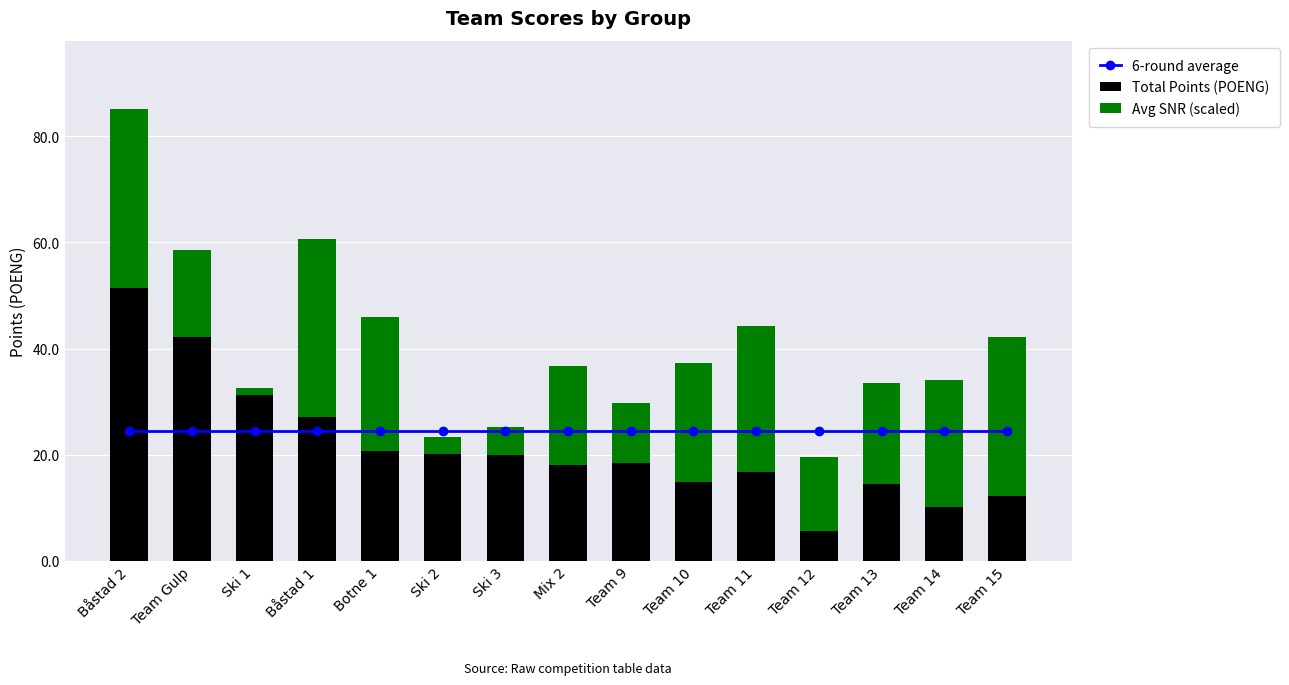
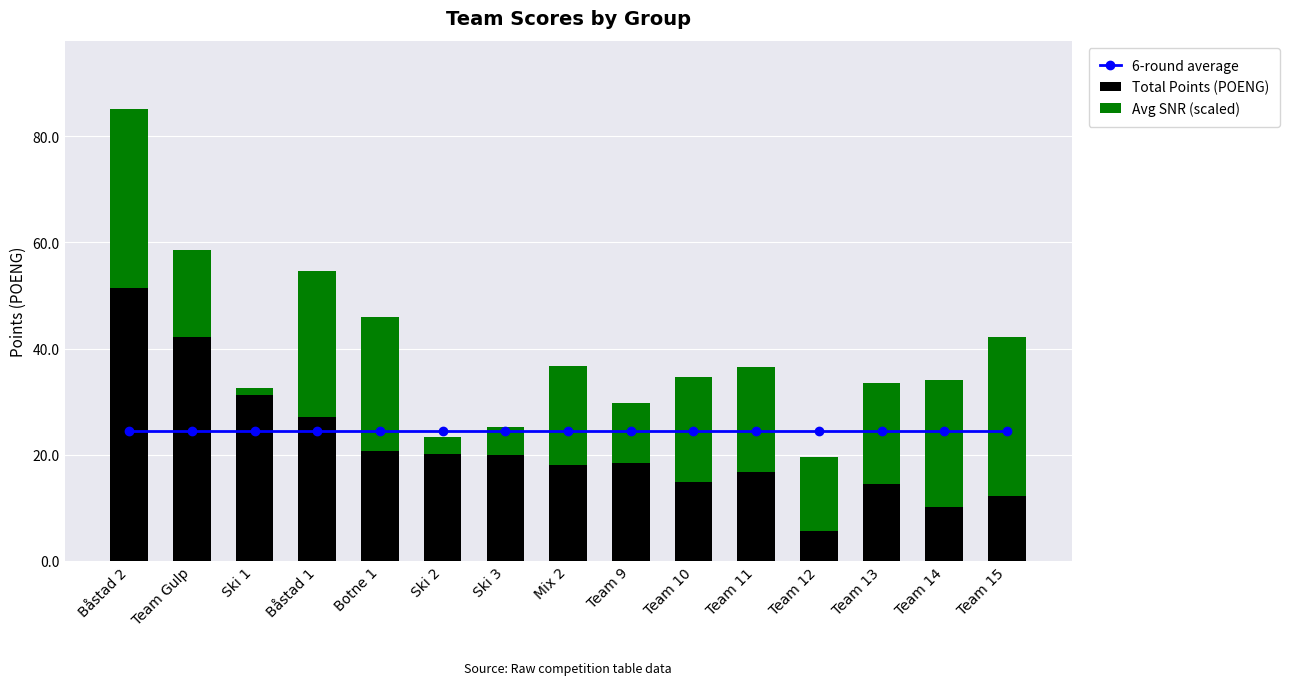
  {
    "6-round average": {
      "Båstad 2": 25,
      "Team Gulp": 25,
      "Ski 1": 25,
      "Båstad 1": 25,
      "Botne 1": 25,
      "Ski 2": 25,
      "Ski 3": 25,
      "Mix 2": 25,
      "Team 9": 25,
      "Team 10": 25,
      "Team 11": 25,
      "Team 12": 25,
      "Team 13": 25,
      "Team 14": 25,
      "Team 15": 25
    },
    "Total Points (POENG)": {
      "Båstad 2": 51,
      "Team Gulp": 42,
      "Ski 1": 31,
      "Båstad 1": 27,
      "Botne 1": 21,
      "Ski 2": 20,
      "Ski 3": 20,
      "Mix 2": 18,
      "Team 9": 19,
      "Team 10": 15,
      "Team 11": 17,
      "Team 12": 6,
      "Team 13": 15,
      "Team 14": 10,
      "Team 15": 12
    },
    "Avg SNR (scaled)": {
      "Båstad 2": 34,
      "Team Gulp": 16,
      "Ski 1": 1,
-     "Båstad 1": 34,
+     "Båstad 1": 27,
      "Botne 1": 25,
      "Ski 2": 3,
      "Ski 3": 5,
      "Mix 2": 19,
      "Team 9": 11,
-     "Team 10": 23,
-     "Team 11": 28,
+     "Team 10": 20,
+     "Team 11": 20,
      "Team 12": 14,
      "Team 13": 19,
      "Team 14": 24,
      "Team 15": 30
    }
  }
